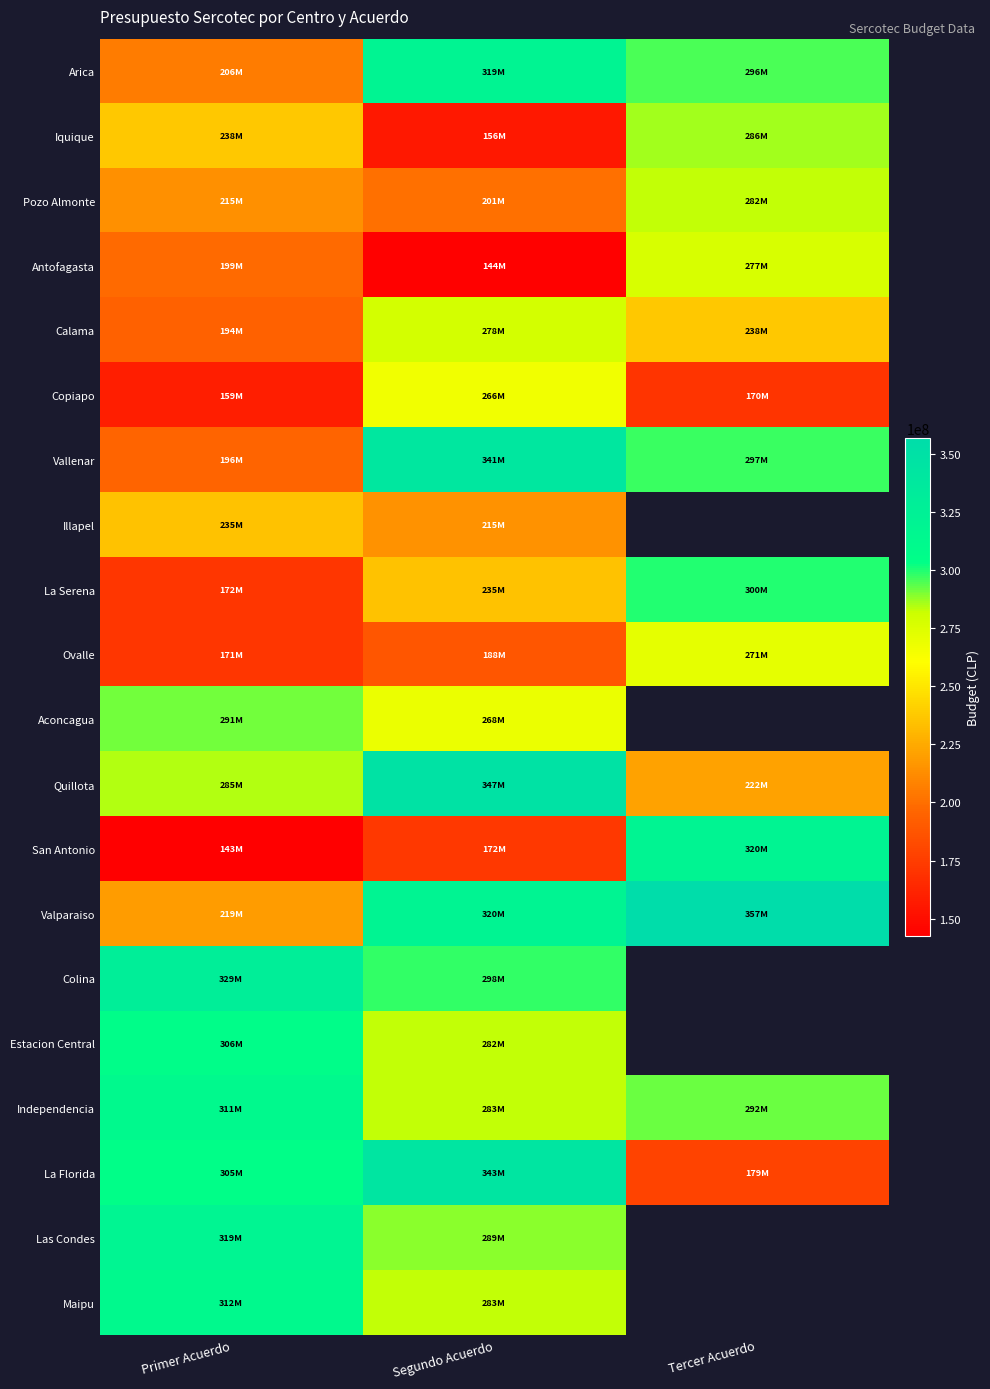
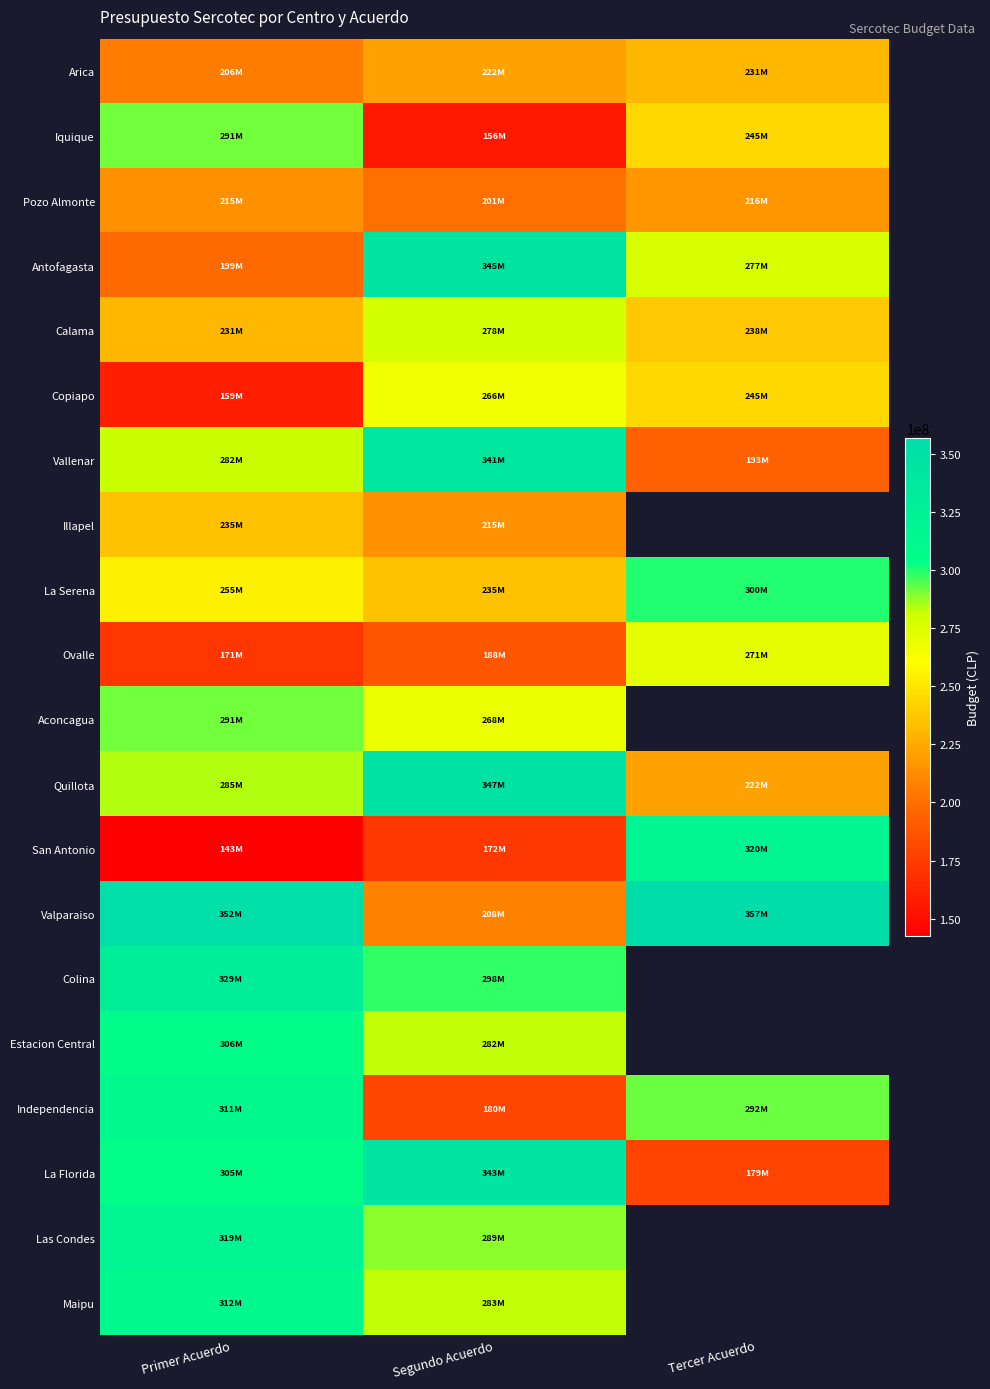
  {
    "Arica": {
      "Primer Acuerdo": "206M",
-     "Segundo Acuerdo": "319M",
-     "Tercer Acuerdo": "296M"
+     "Segundo Acuerdo": "222M",
+     "Tercer Acuerdo": "231M"
    },
    "Iquique": {
-     "Primer Acuerdo": "238M",
+     "Primer Acuerdo": "291M",
      "Segundo Acuerdo": "156M",
-     "Tercer Acuerdo": "286M"
+     "Tercer Acuerdo": "245M"
    },
    "Pozo Almonte": {
      "Primer Acuerdo": "215M",
      "Segundo Acuerdo": "201M",
-     "Tercer Acuerdo": "282M"
+     "Tercer Acuerdo": "216M"
    },
    "Antofagasta": {
      "Primer Acuerdo": "199M",
-     "Segundo Acuerdo": "144M",
+     "Segundo Acuerdo": "345M",
      "Tercer Acuerdo": "277M"
    },
    "Calama": {
-     "Primer Acuerdo": "194M",
+     "Primer Acuerdo": "231M",
      "Segundo Acuerdo": "278M",
      "Tercer Acuerdo": "238M"
    },
    "Copiapo": {
      "Primer Acuerdo": "159M",
      "Segundo Acuerdo": "266M",
-     "Tercer Acuerdo": "170M"
+     "Tercer Acuerdo": "245M"
    },
    "Vallenar": {
-     "Primer Acuerdo": "196M",
+     "Primer Acuerdo": "282M",
      "Segundo Acuerdo": "341M",
-     "Tercer Acuerdo": "297M"
+     "Tercer Acuerdo": "193M"
    },
    "Illapel": {
      "Primer Acuerdo": "235M",
      "Segundo Acuerdo": "215M"
    },
    "La Serena": {
-     "Primer Acuerdo": "172M",
+     "Primer Acuerdo": "255M",
      "Segundo Acuerdo": "235M",
      "Tercer Acuerdo": "300M"
    },
    "Ovalle": {
      "Primer Acuerdo": "171M",
      "Segundo Acuerdo": "188M",
      "Tercer Acuerdo": "271M"
    },
    "Aconcagua": {
      "Primer Acuerdo": "291M",
      "Segundo Acuerdo": "268M"
    },
    "Quillota": {
      "Primer Acuerdo": "285M",
      "Segundo Acuerdo": "347M",
      "Tercer Acuerdo": "222M"
    },
    "San Antonio": {
      "Primer Acuerdo": "143M",
      "Segundo Acuerdo": "172M",
      "Tercer Acuerdo": "320M"
    },
    "Valparaiso": {
-     "Primer Acuerdo": "219M",
-     "Segundo Acuerdo": "320M",
+     "Primer Acuerdo": "352M",
+     "Segundo Acuerdo": "208M",
      "Tercer Acuerdo": "357M"
    },
    "Colina": {
      "Primer Acuerdo": "329M",
      "Segundo Acuerdo": "298M"
    },
    "Estacion Central": {
      "Primer Acuerdo": "306M",
      "Segundo Acuerdo": "282M"
    },
    "Independencia": {
      "Primer Acuerdo": "311M",
-     "Segundo Acuerdo": "283M",
+     "Segundo Acuerdo": "180M",
      "Tercer Acuerdo": "292M"
    },
    "La Florida": {
      "Primer Acuerdo": "305M",
      "Segundo Acuerdo": "343M",
      "Tercer Acuerdo": "179M"
    },
    "Las Condes": {
      "Primer Acuerdo": "319M",
      "Segundo Acuerdo": "289M"
    },
    "Maipu": {
      "Primer Acuerdo": "312M",
      "Segundo Acuerdo": "283M"
    }
  }
